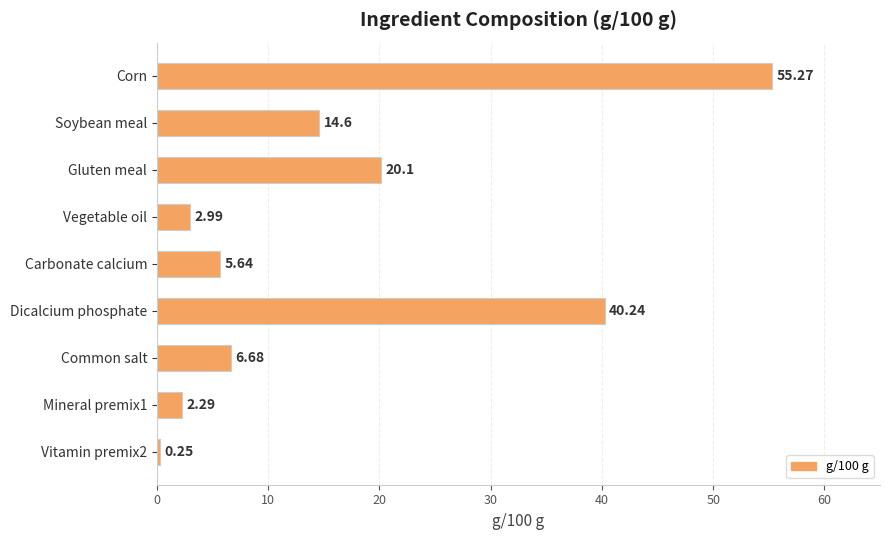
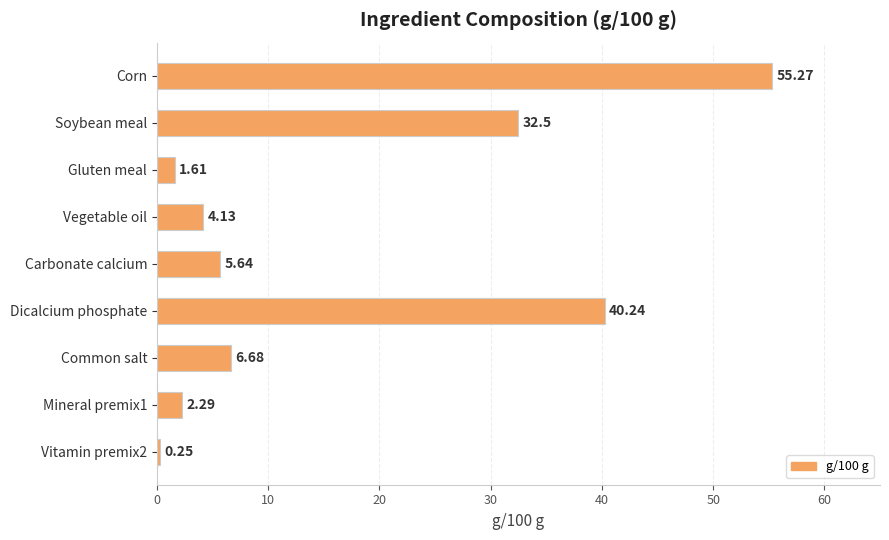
  {
    "Corn": 55.27,
-   "Soybean meal": 14.6,
-   "Gluten meal": 20.1,
-   "Vegetable oil": 2.99,
+   "Soybean meal": 32.5,
+   "Gluten meal": 1.61,
+   "Vegetable oil": 4.13,
    "Carbonate calcium": 5.64,
    "Dicalcium phosphate": 40.24,
    "Common salt": 6.68,
    "Mineral premix1": 2.29,
    "Vitamin premix2": 0.25
  }
